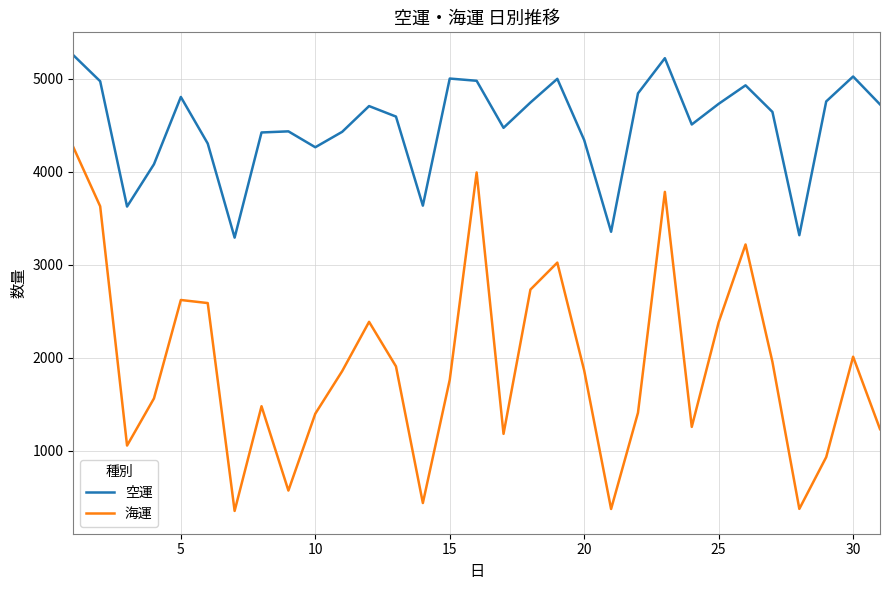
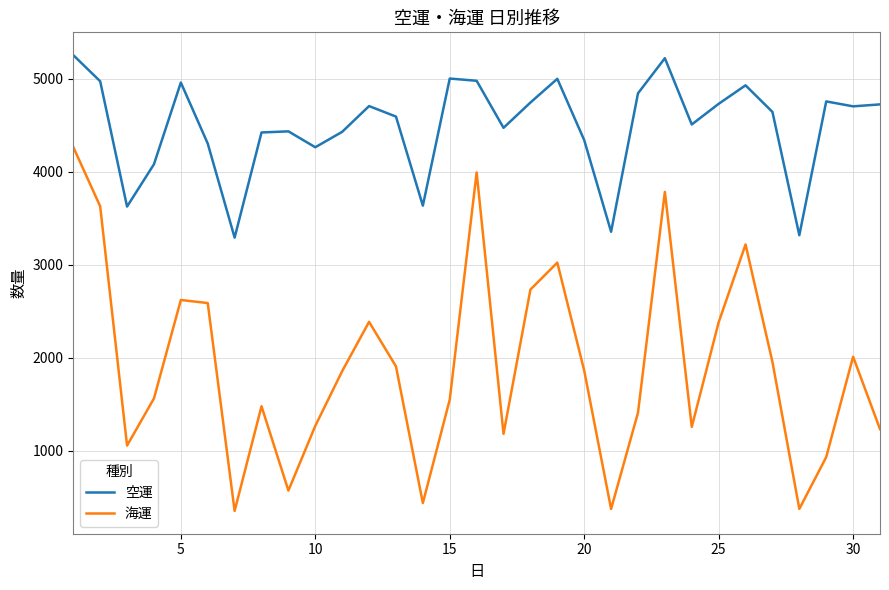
  {
    "空運": {
-     "5": 4800,
+     "5": 5000,
      "10": 4300,
      "15": 5000,
      "20": 4300,
      "25": 4700,
-     "30": 5000
+     "30": 4700
    },
    "海運": {
      "5": 2600,
-     "10": 1400,
-     "15": 1800,
+     "10": 1300,
+     "15": 1500,
      "20": 1900,
      "25": 2400,
      "30": 2000
    }
  }
